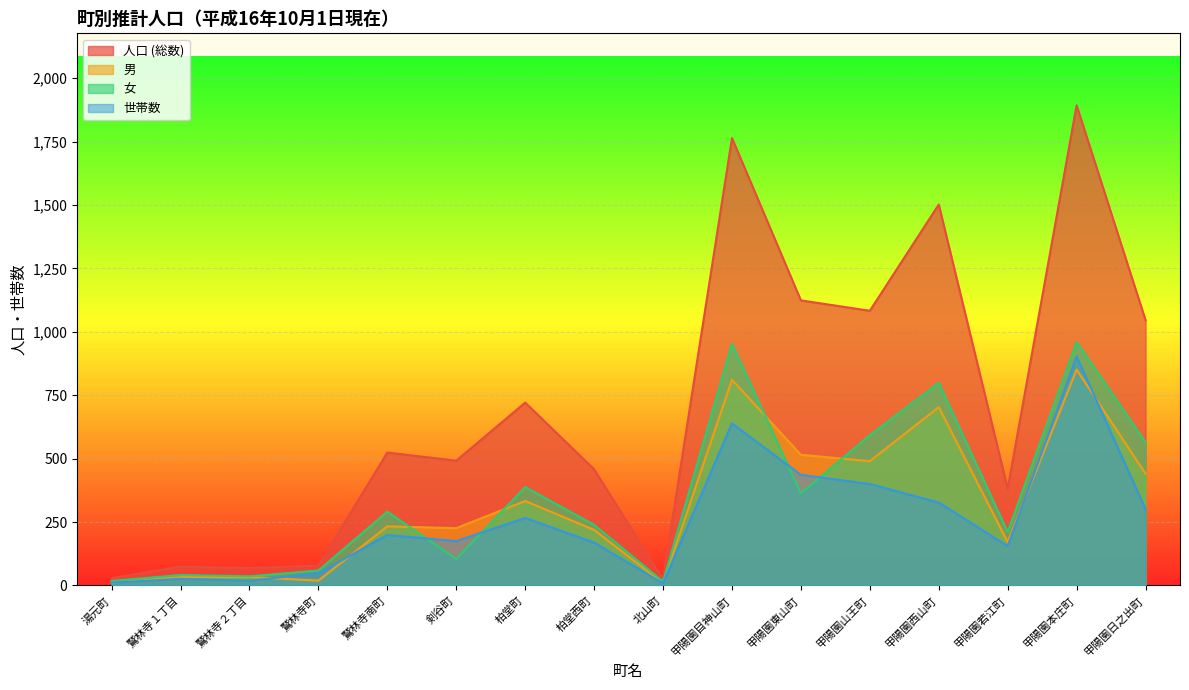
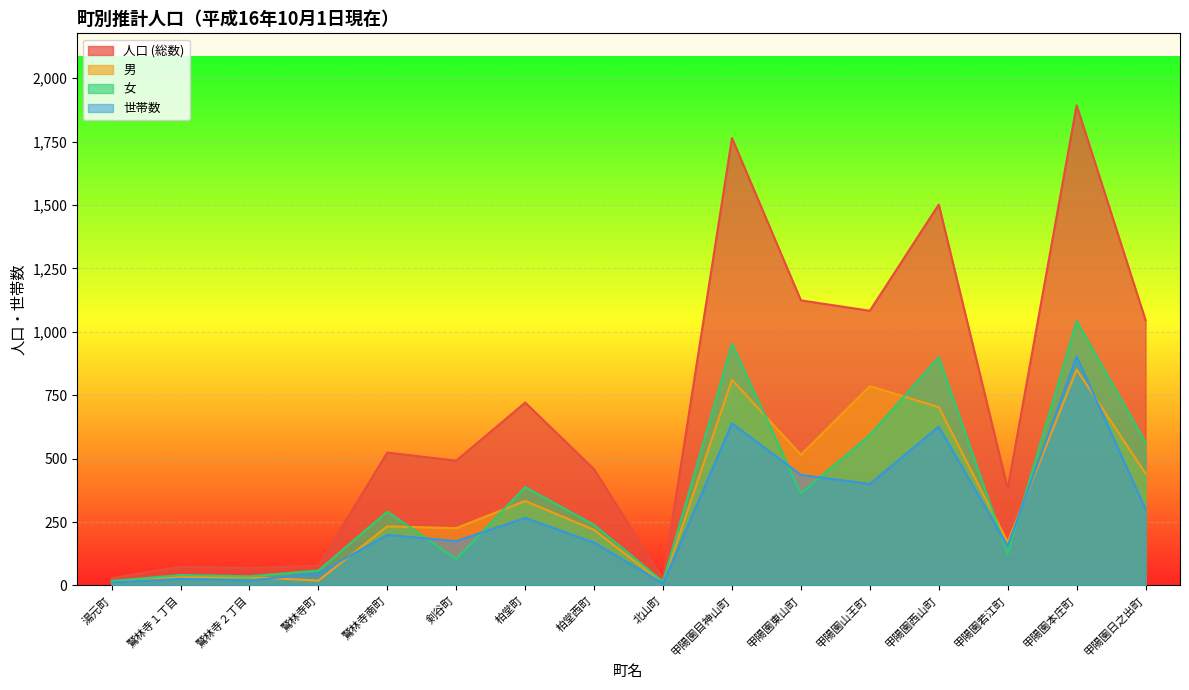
  {
    "人口 (総数)": {
      "湯元町": "30",
      "鷲林寺１丁目": "70",
      "鷲林寺２丁目": "70",
      "鷲林寺町": "80",
      "鷲林寺南町": "520",
      "剣谷町": "490",
      "柏堂町": "720",
      "柏堂西町": "460",
      "甲陽園目神山町": "1,760",
      "甲陽園東山町": "1,120",
      "甲陽園山王町": "1,080",
      "甲陽園西山町": "1,500",
      "甲陽園若江町": "380",
      "甲陽園本庄町": "1,890",
      "甲陽園日之出町": "1,050"
    },
    "男": {
      "鷲林寺町": "20",
      "鷲林寺南町": "230",
      "剣谷町": "230",
      "柏堂町": "330",
      "柏堂西町": "220",
      "甲陽園目神山町": "810",
      "甲陽園東山町": "520",
-     "甲陽園山王町": "490",
+     "甲陽園山王町": "790",
      "甲陽園西山町": "700",
      "甲陽園若江町": "170",
      "甲陽園本庄町": "850",
      "甲陽園日之出町": "440"
    },
    "女": {
      "鷲林寺町": "60",
      "鷲林寺南町": "290",
      "剣谷町": "100",
      "柏堂町": "390",
      "柏堂西町": "240",
      "甲陽園目神山町": "950",
      "甲陽園東山町": "360",
      "甲陽園山王町": "590",
-     "甲陽園西山町": "800",
-     "甲陽園若江町": "210",
-     "甲陽園本庄町": "960",
+     "甲陽園西山町": "900",
+     "甲陽園若江町": "120",
+     "甲陽園本庄町": "1,040",
      "甲陽園日之出町": "570"
    },
    "世帯数": {
      "鷲林寺２丁目": "20",
      "鷲林寺町": "50",
      "鷲林寺南町": "200",
      "剣谷町": "180",
      "柏堂町": "270",
      "柏堂西町": "170",
      "甲陽園目神山町": "640",
      "甲陽園東山町": "440",
      "甲陽園山王町": "400",
-     "甲陽園西山町": "330",
+     "甲陽園西山町": "630",
      "甲陽園若江町": "160",
      "甲陽園本庄町": "900",
      "甲陽園日之出町": "300"
    }
  }
